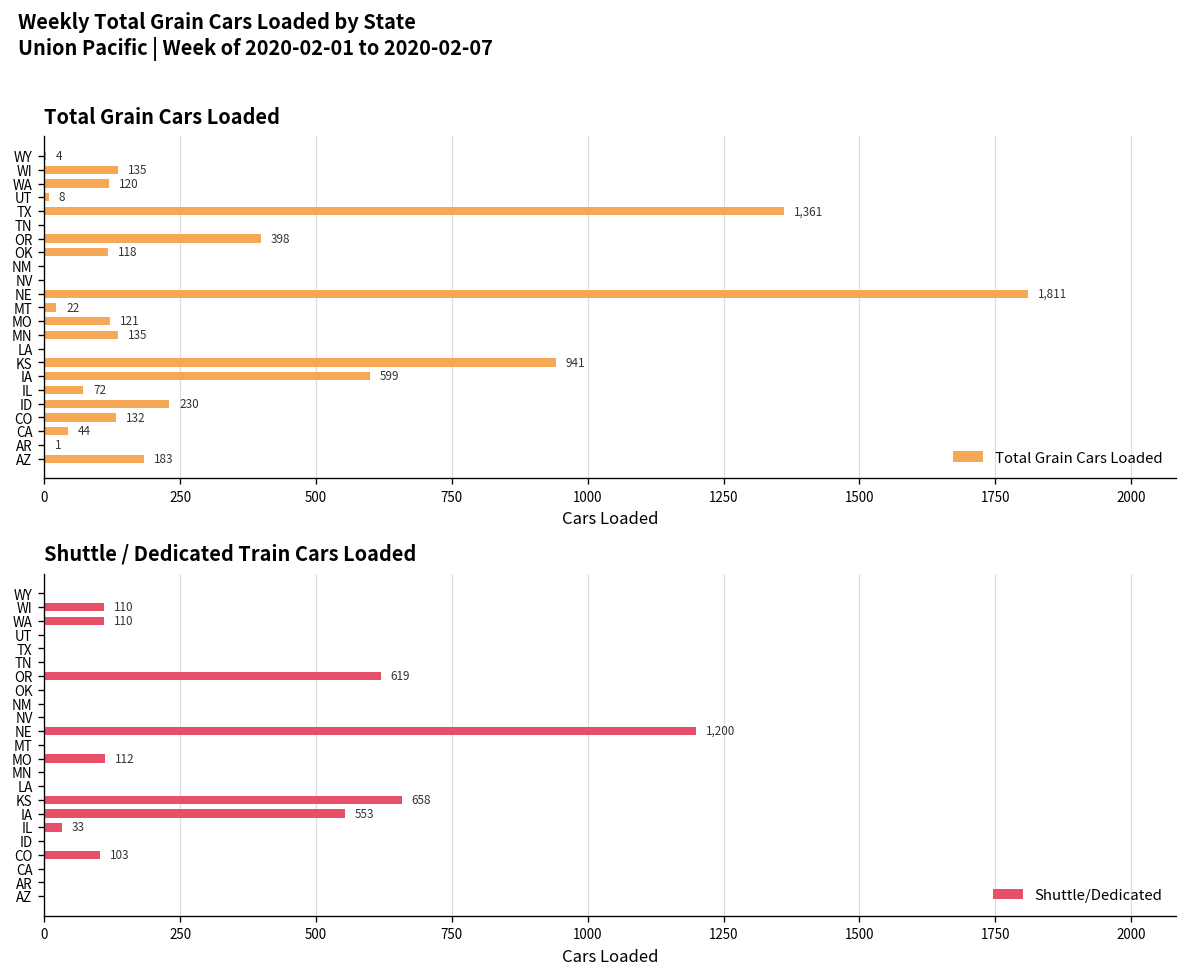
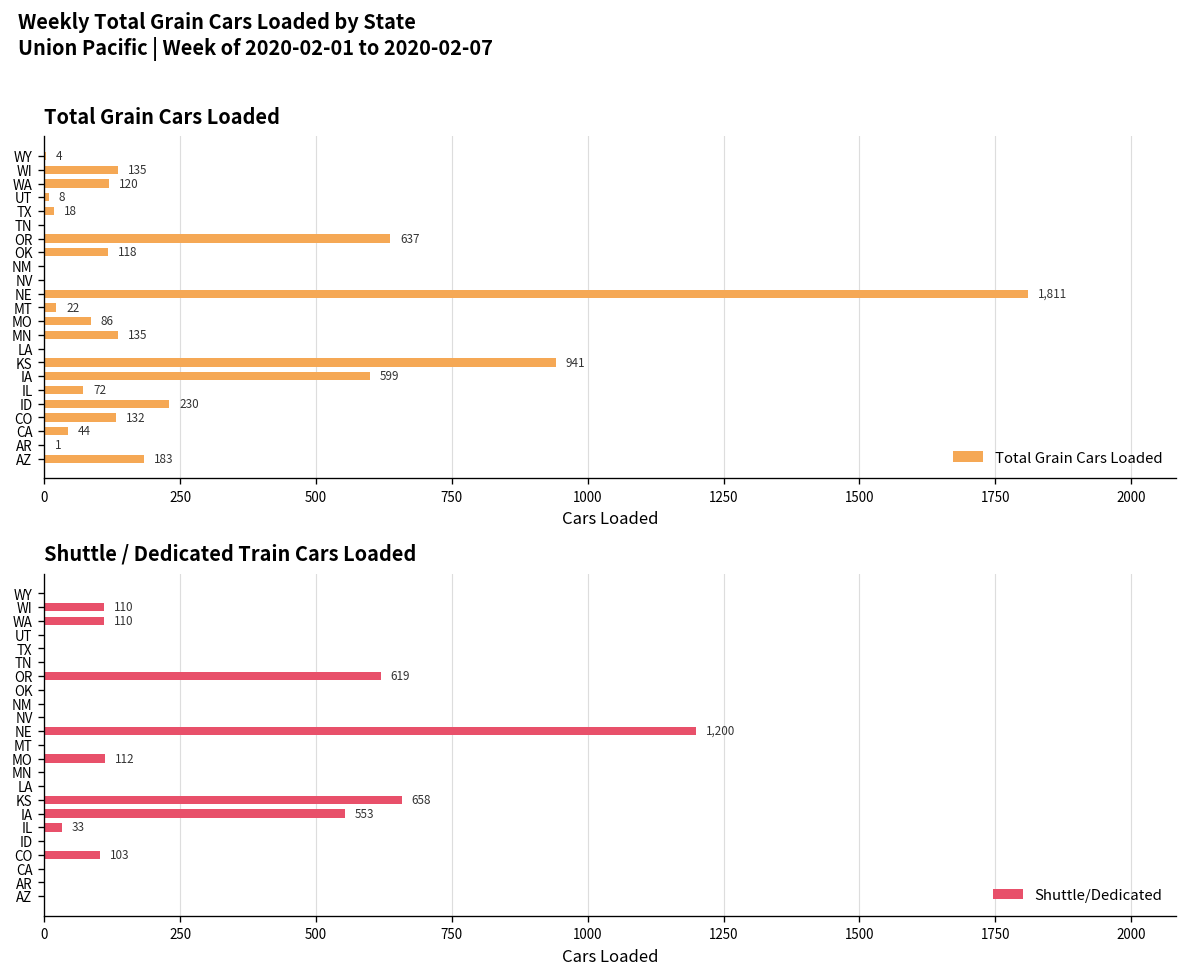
  {
    "Total Grain Cars Loaded": {
      "WY": "4",
      "WI": "135",
      "WA": "120",
      "UT": "8",
-     "TX": "1,361",
-     "OR": "398",
+     "TX": "18",
+     "OR": "637",
      "OK": "118",
      "NE": "1,811",
      "MT": "22",
-     "MO": "121",
+     "MO": "86",
      "MN": "135",
      "KS": "941",
      "IA": "599",
      "IL": "72",
      "ID": "230",
      "CO": "132",
      "CA": "44",
      "AR": "1",
      "AZ": "183"
    },
    "Shuttle / Dedicated Train Cars Loaded": {
      "WI": "110",
      "WA": "110",
      "OR": "619",
      "NE": "1,200",
      "MO": "112",
      "KS": "658",
      "IA": "553",
      "IL": "33",
      "CO": "103"
    }
  }
